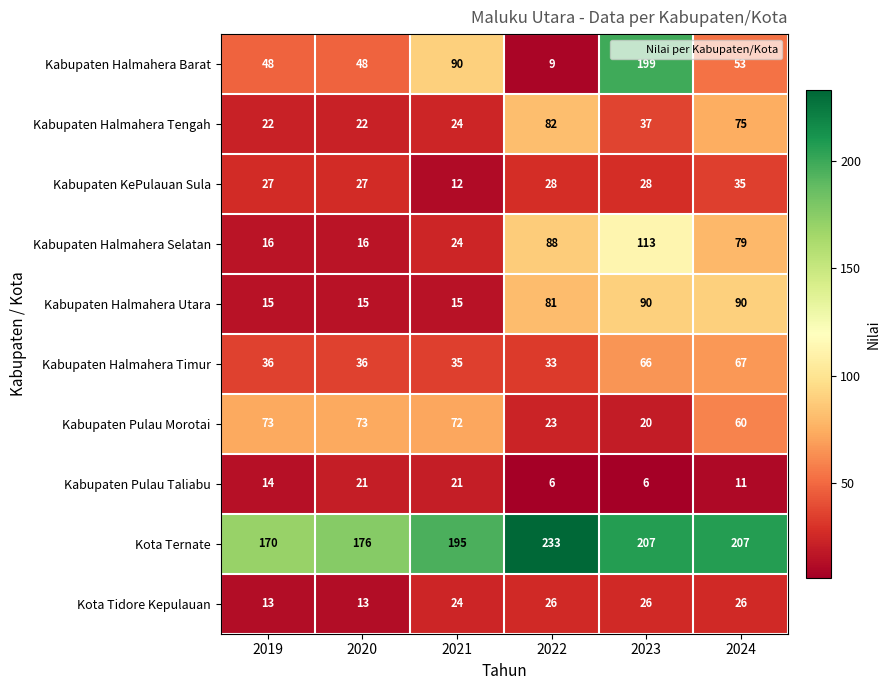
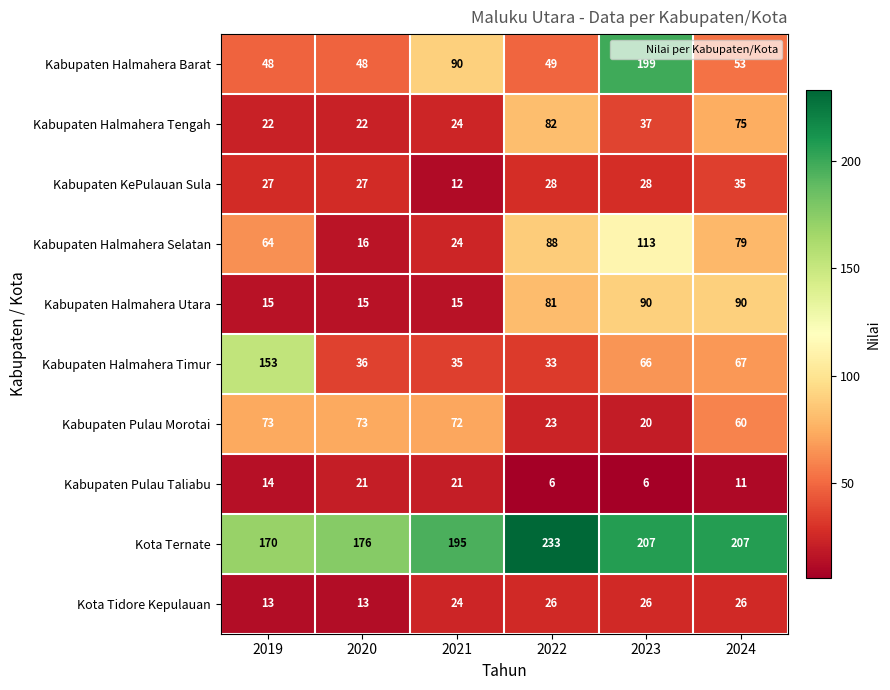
  {
    "Kabupaten Halmahera Barat": {
      "2019": 48,
      "2020": 48,
      "2021": 90,
-     "2022": 9
+     "2022": 49
    },
    "Kabupaten Halmahera Tengah": {
      "2019": 22,
      "2020": 22,
      "2021": 24,
      "2022": 82,
      "2023": 37,
      "2024": 75
    },
    "Kabupaten KePulauan Sula": {
      "2019": 27,
      "2020": 27,
      "2021": 12,
      "2022": 28,
      "2023": 28,
      "2024": 35
    },
    "Kabupaten Halmahera Selatan": {
-     "2019": 16,
+     "2019": 64,
      "2020": 16,
      "2021": 24,
      "2022": 88,
      "2023": 113,
      "2024": 79
    },
    "Kabupaten Halmahera Utara": {
      "2019": 15,
      "2020": 15,
      "2021": 15,
      "2022": 81,
      "2023": 90,
      "2024": 90
    },
    "Kabupaten Halmahera Timur": {
-     "2019": 36,
+     "2019": 153,
      "2020": 36,
      "2021": 35,
      "2022": 33,
      "2023": 66,
      "2024": 67
    },
    "Kabupaten Pulau Morotai": {
      "2019": 73,
      "2020": 73,
      "2021": 72,
      "2022": 23,
      "2023": 20,
      "2024": 60
    },
    "Kabupaten Pulau Taliabu": {
      "2019": 14,
      "2020": 21,
      "2021": 21,
      "2022": 6,
      "2023": 6,
      "2024": 11
    },
    "Kota Ternate": {
      "2019": 170,
      "2020": 176,
      "2021": 195,
      "2022": 233,
      "2023": 207,
      "2024": 207
    },
    "Kota Tidore Kepulauan": {
      "2019": 13,
      "2020": 13,
      "2021": 24,
      "2022": 26,
      "2023": 26,
      "2024": 26
    }
  }
